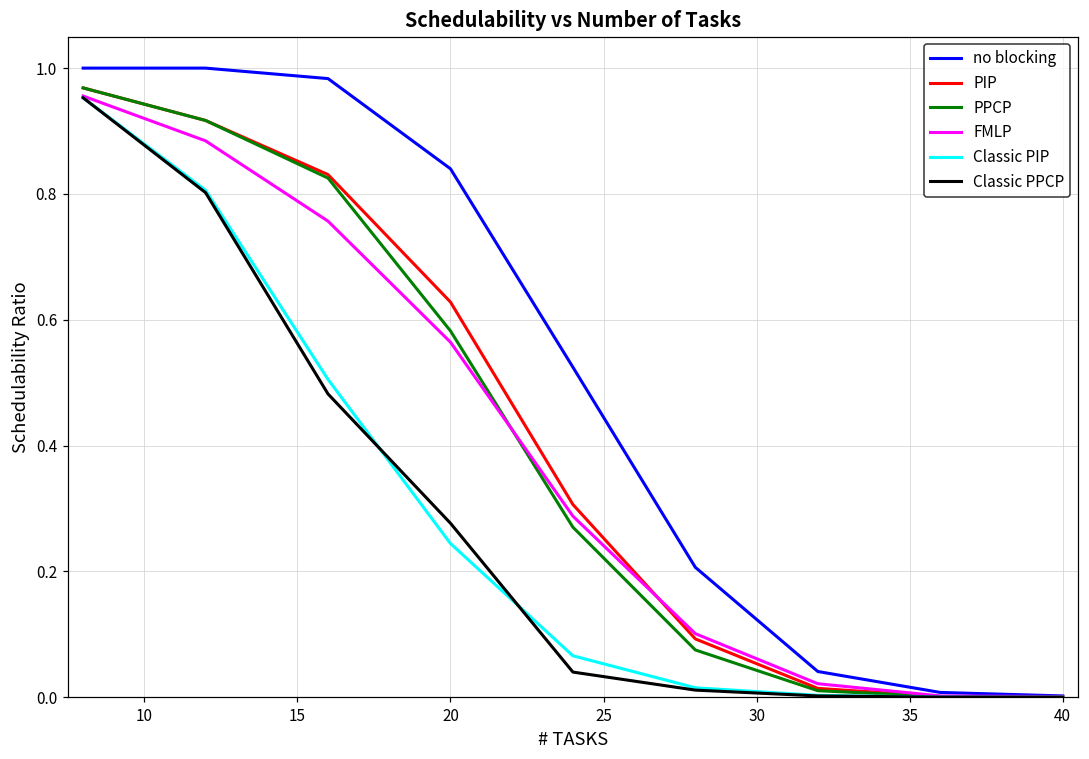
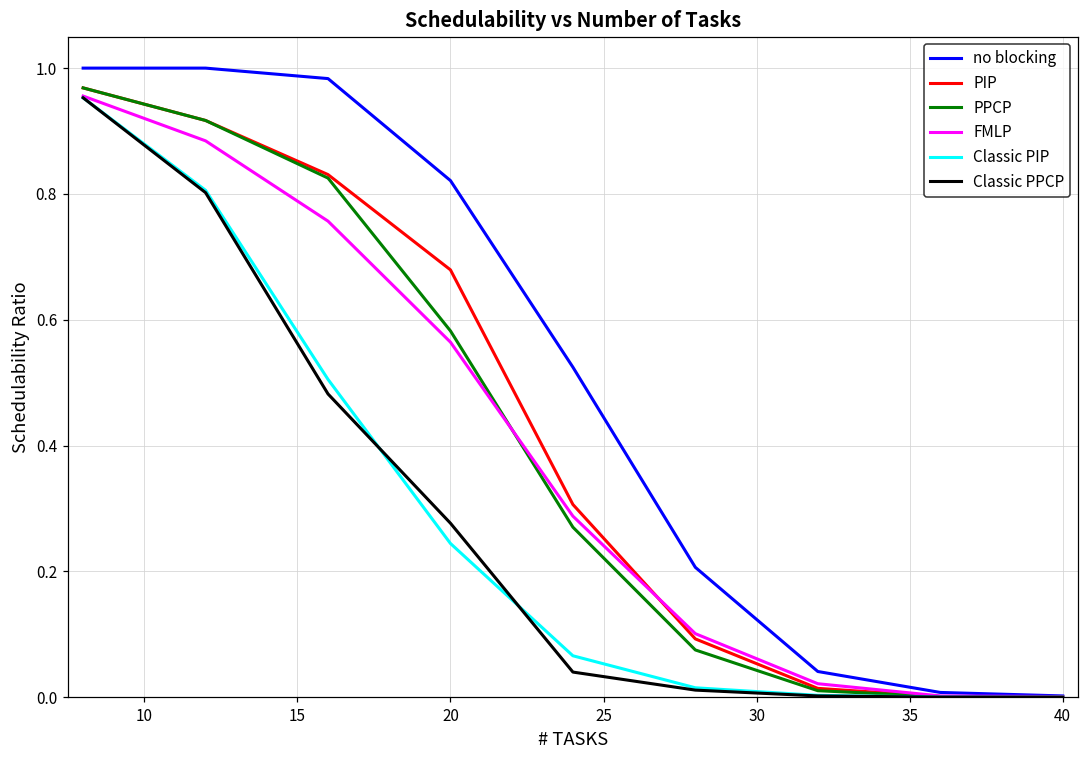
  {
    "no blocking": {
-     "20": 0.84
+     "20": 0.82
    },
    "PIP": {
-     "20": 0.63
+     "20": 0.68
    },
    "PPCP": {
      "20": 0.58
    },
    "FMLP": {
      "20": 0.56
    },
    "Classic PIP": {
      "20": 0.24
    },
    "Classic PPCP": {
      "20": 0.28
    }
  }
